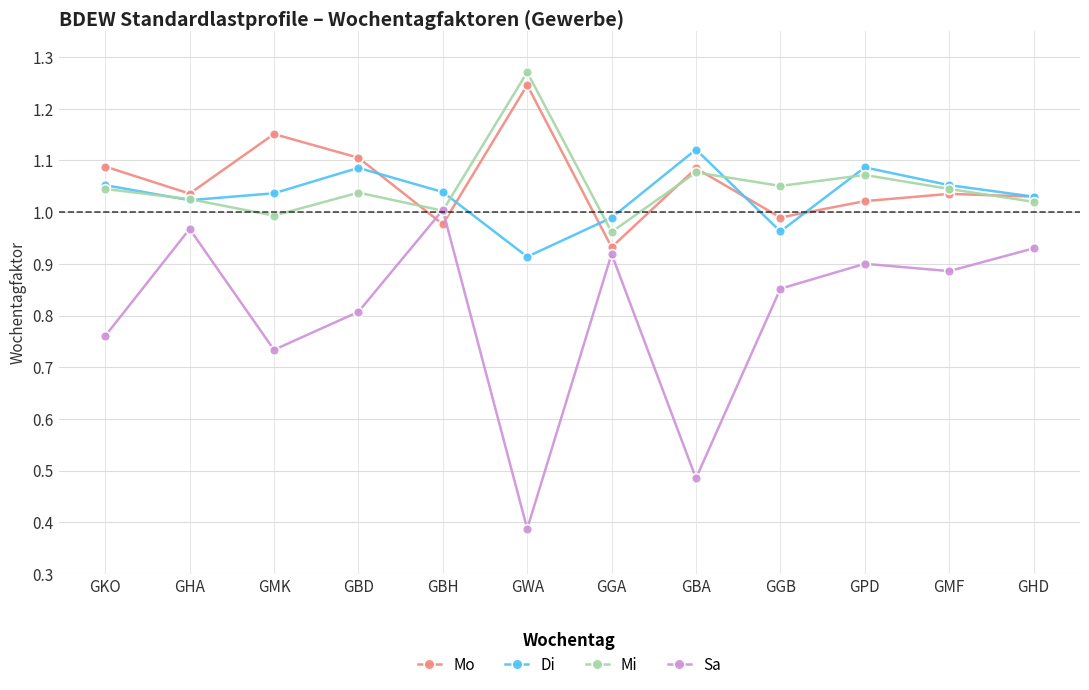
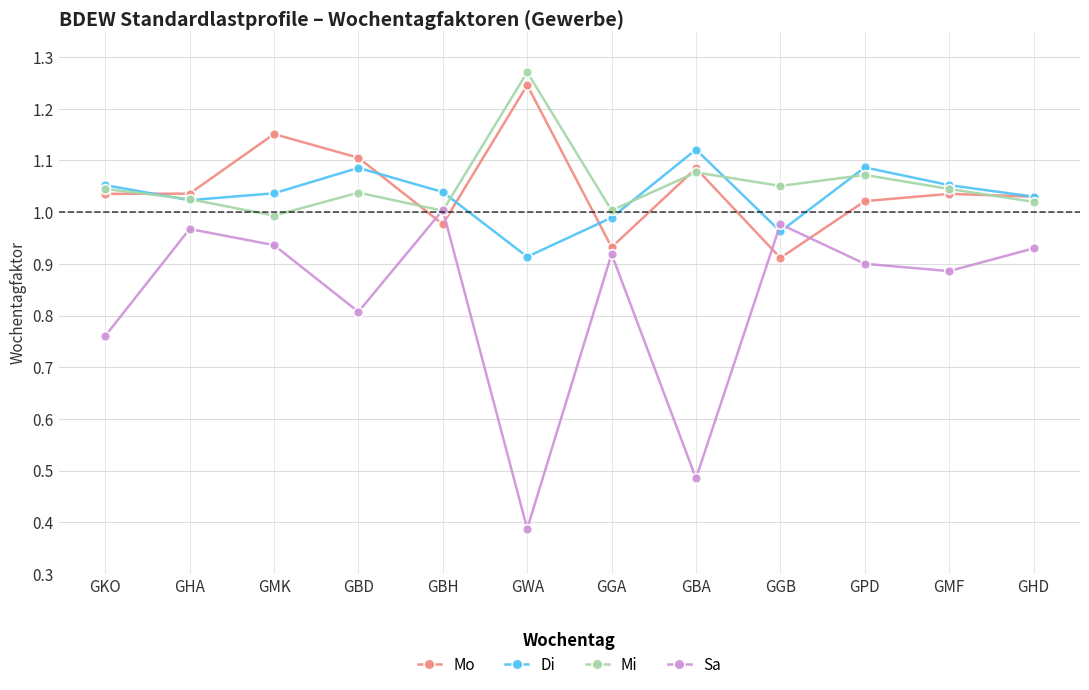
  {
    "Mo": {
-     "GKO": 1.09,
+     "GKO": 1.04,
      "GHA": 1.04,
      "GMK": 1.15,
      "GBD": 1.11,
      "GBH": 0.98,
      "GWA": 1.25,
      "GGA": 0.93,
      "GBA": 1.08,
-     "GGB": 0.99,
+     "GGB": 0.91,
      "GPD": 1.02,
      "GMF": 1.04
    },
    "Di": {
      "GKO": 1.05,
      "GMK": 1.04,
      "GBD": 1.09,
      "GBH": 1.04,
      "GWA": 0.91,
      "GGA": 0.99,
      "GBA": 1.12,
      "GGB": 0.96,
      "GPD": 1.09,
      "GMF": 1.05
    },
    "Mi": {
      "GKO": 1.04,
      "GMK": 0.99,
      "GBD": 1.04,
      "GWA": 1.27,
-     "GGA": 0.96,
+     "GGA": 1.00,
      "GBA": 1.08,
      "GGB": 1.05,
      "GPD": 1.07,
      "GMF": 1.04,
      "GHD": 1.02
    },
    "Sa": {
      "GKO": 0.76,
      "GHA": 0.97,
-     "GMK": 0.73,
+     "GMK": 0.94,
      "GBD": 0.81,
      "GWA": 0.39,
      "GGA": 0.92,
      "GBA": 0.49,
-     "GGB": 0.85,
+     "GGB": 0.98,
      "GPD": 0.90,
      "GMF": 0.89,
      "GHD": 0.93
    }
  }
